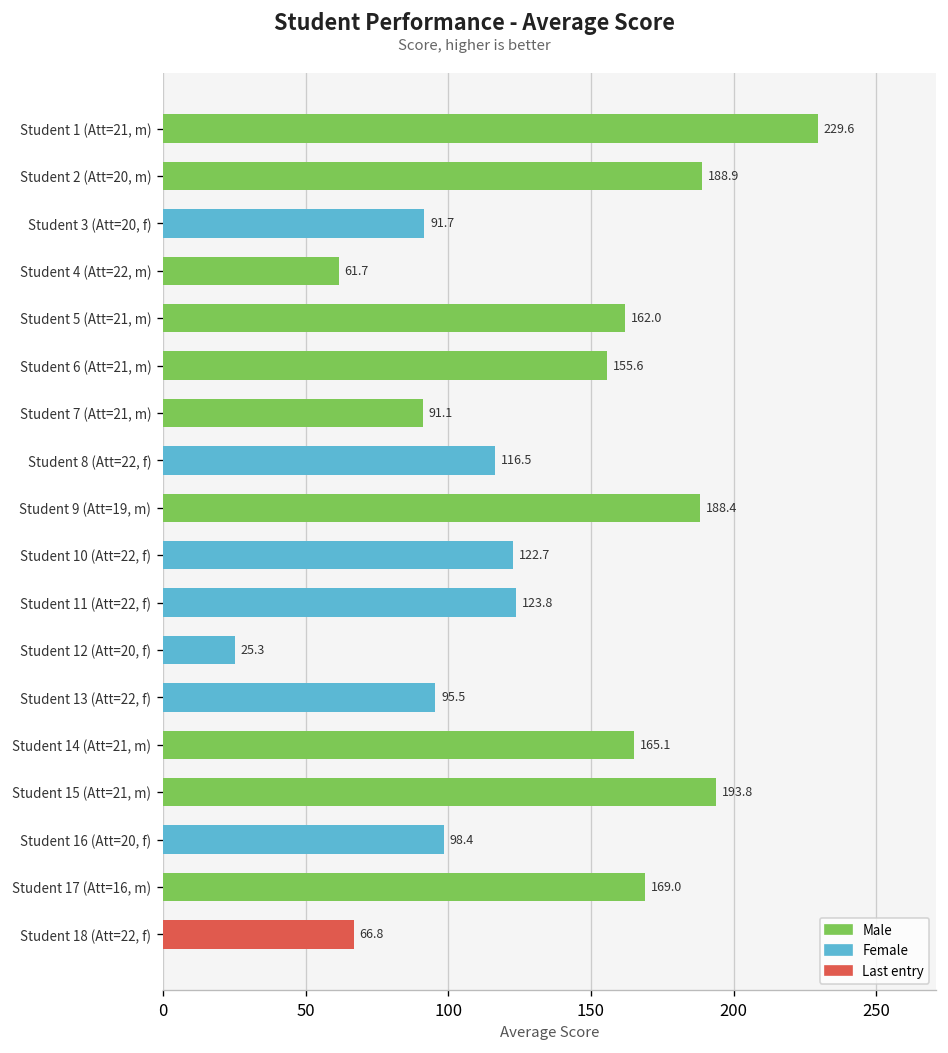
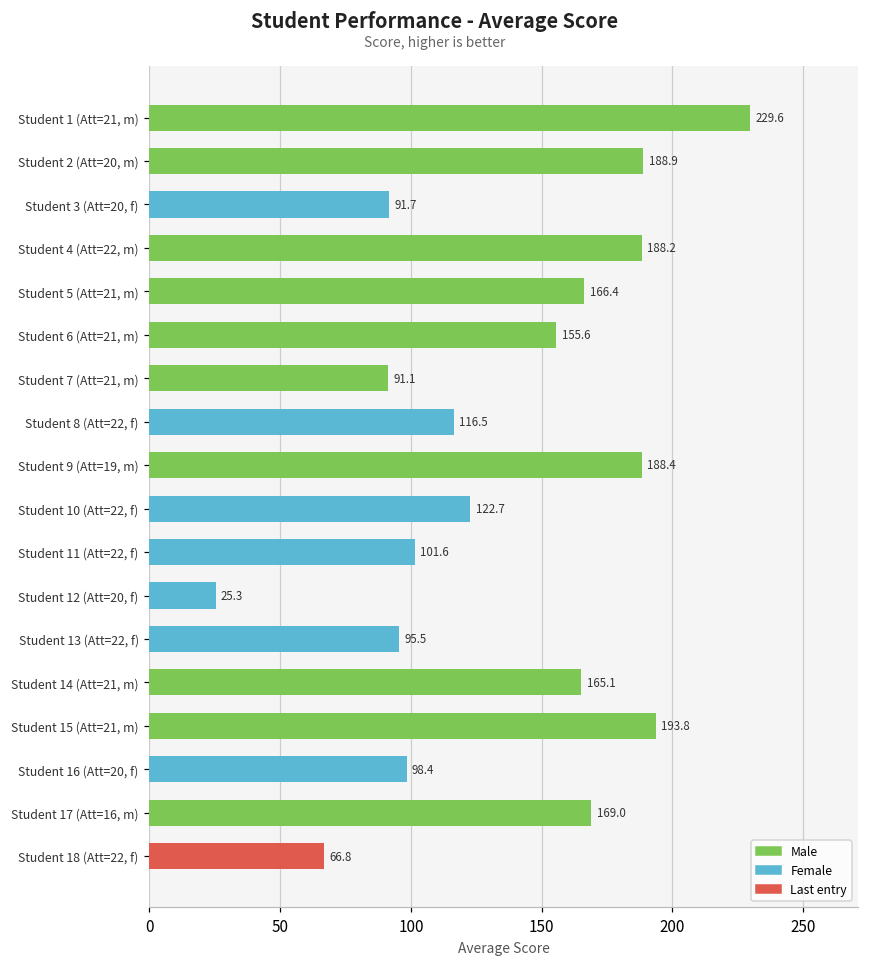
  {
    "Student 1 (Att=21, m)": 229.6,
    "Student 2 (Att=20, m)": 188.9,
    "Student 3 (Att=20, f)": 91.7,
-   "Student 4 (Att=22, m)": 61.7,
-   "Student 5 (Att=21, m)": 162.0,
+   "Student 4 (Att=22, m)": 188.2,
+   "Student 5 (Att=21, m)": 166.4,
    "Student 6 (Att=21, m)": 155.6,
    "Student 7 (Att=21, m)": 91.1,
    "Student 8 (Att=22, f)": 116.5,
    "Student 9 (Att=19, m)": 188.4,
    "Student 10 (Att=22, f)": 122.7,
-   "Student 11 (Att=22, f)": 123.8,
+   "Student 11 (Att=22, f)": 101.6,
    "Student 12 (Att=20, f)": 25.3,
    "Student 13 (Att=22, f)": 95.5,
    "Student 14 (Att=21, m)": 165.1,
    "Student 15 (Att=21, m)": 193.8,
    "Student 16 (Att=20, f)": 98.4,
    "Student 17 (Att=16, m)": 169.0,
    "Student 18 (Att=22, f)": 66.8
  }
